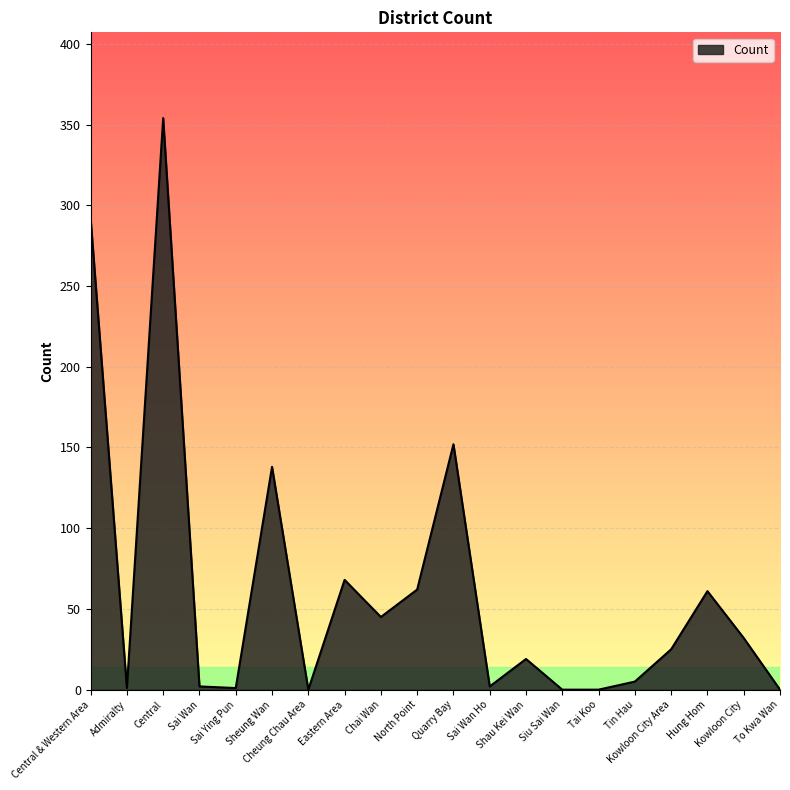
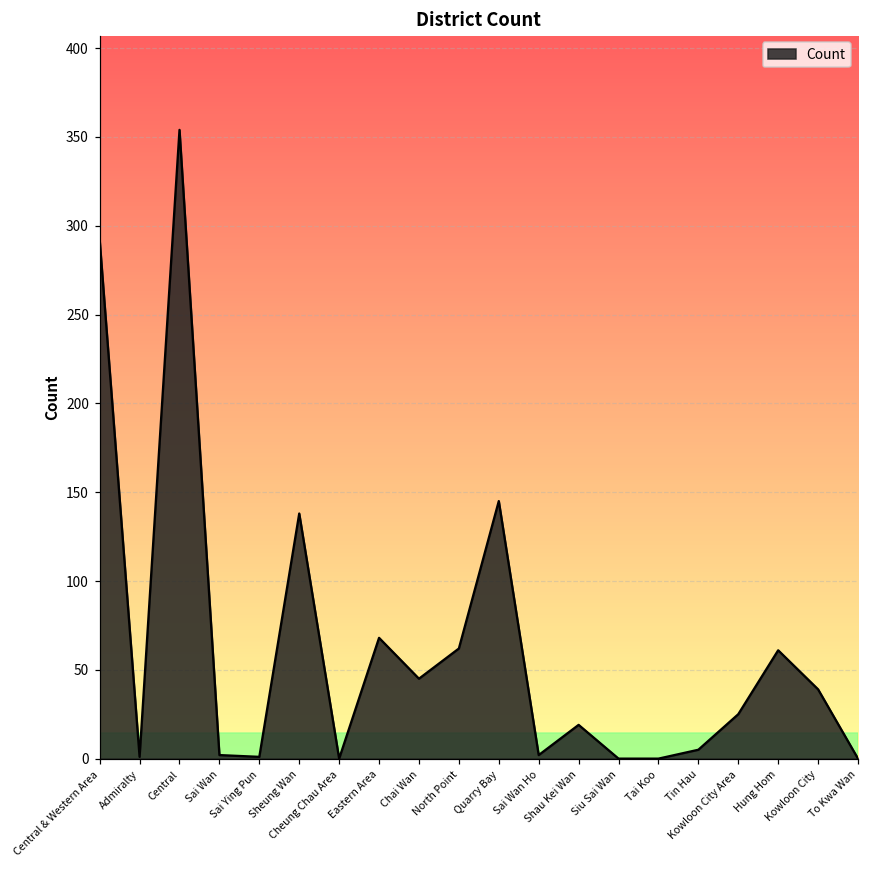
  {
    "Central & Western Area": 292,
    "Central": 354,
    "Sheung Wan": 138,
    "Eastern Area": 68,
    "Chai Wan": 45,
    "North Point": 62,
-   "Quarry Bay": 152,
+   "Quarry Bay": 145,
    "Shau Kei Wan": 19,
    "Kowloon City Area": 25,
    "Hung Hom": 61,
-   "Kowloon City": 32
+   "Kowloon City": 39
  }
